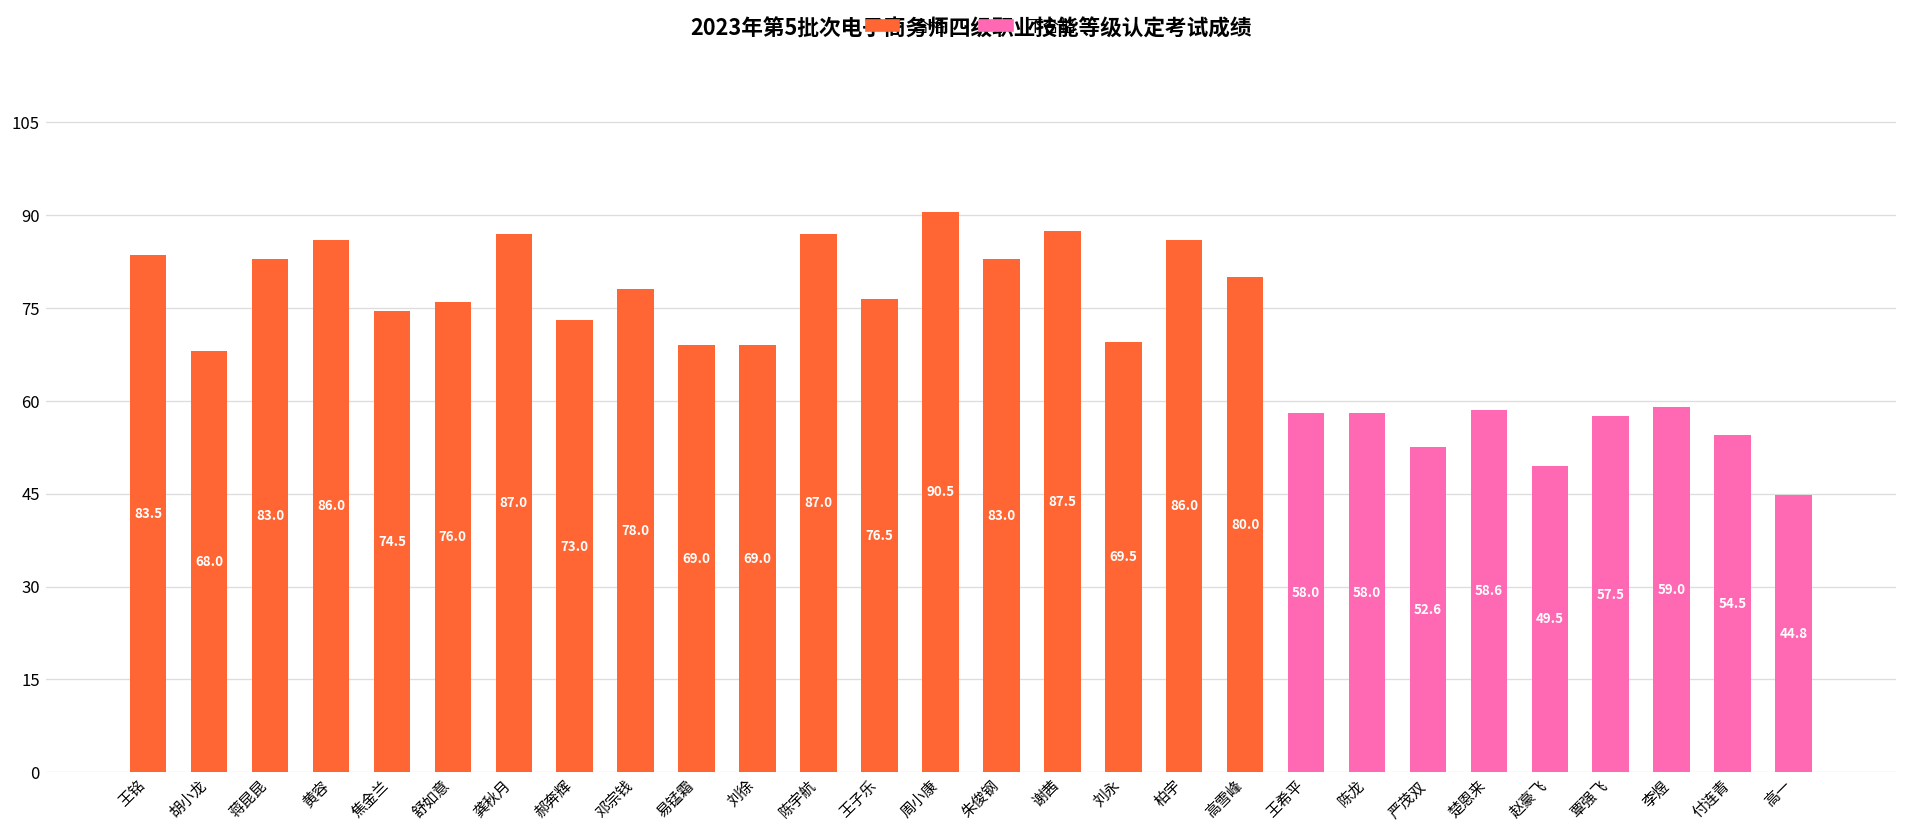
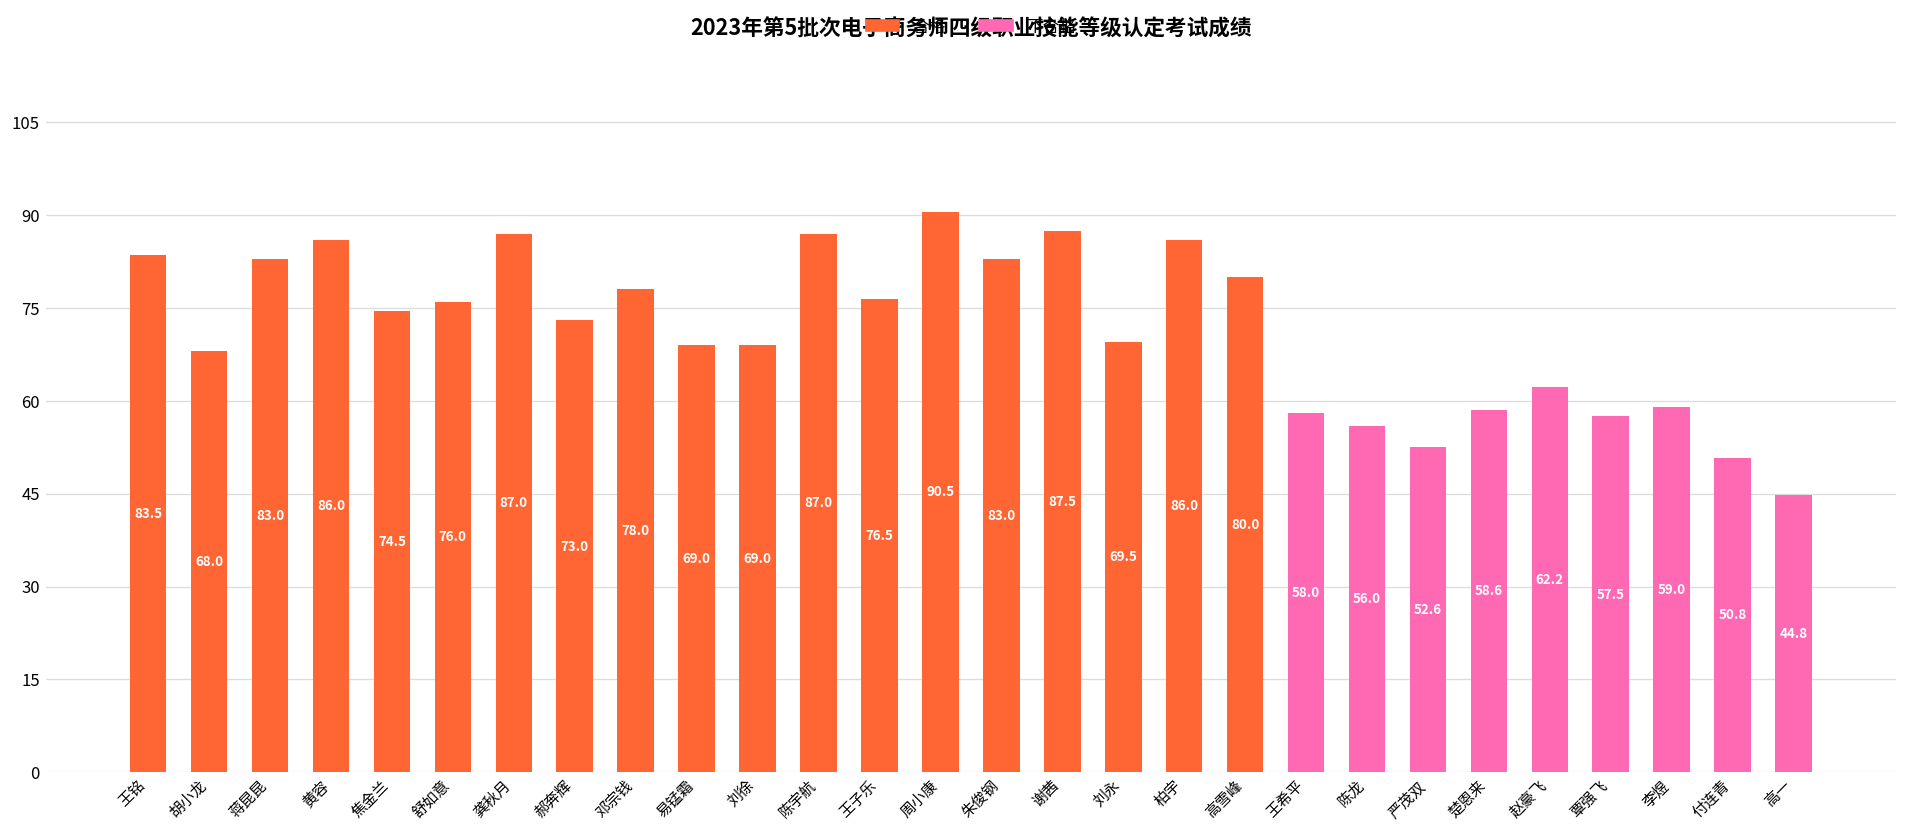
  {
    "不合格": {
      "王希平": 58.0,
-     "陈龙": 58.0,
+     "陈龙": 56.0,
      "严茂双": 52.6,
      "楚恩来": 58.6,
-     "赵豪飞": 49.5,
+     "赵豪飞": 62.2,
      "覃强飞": 57.5,
      "李煜": 59.0,
-     "付连青": 54.5,
+     "付连青": 50.8,
      "高一": 44.8
    }
  }
